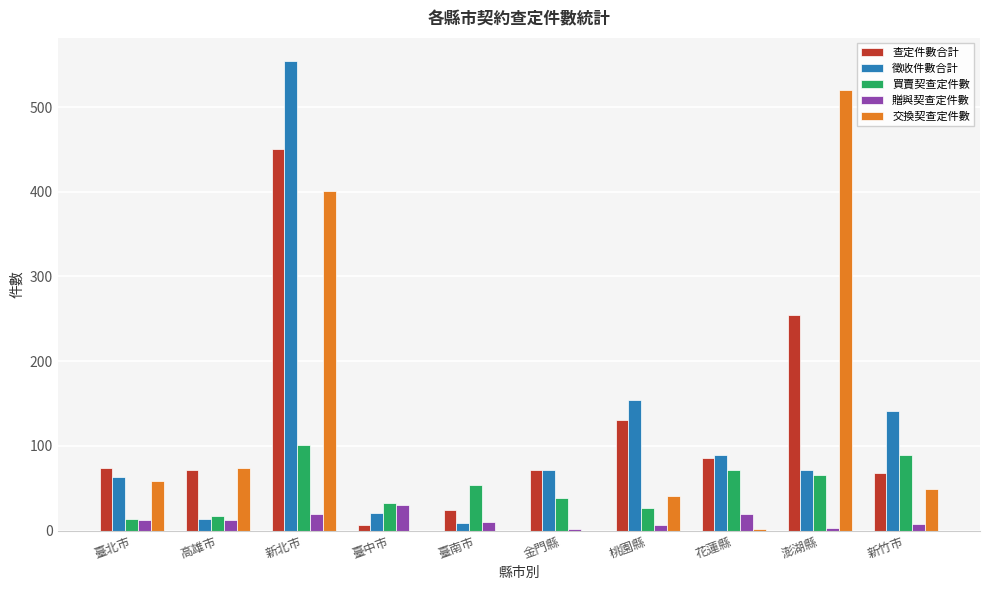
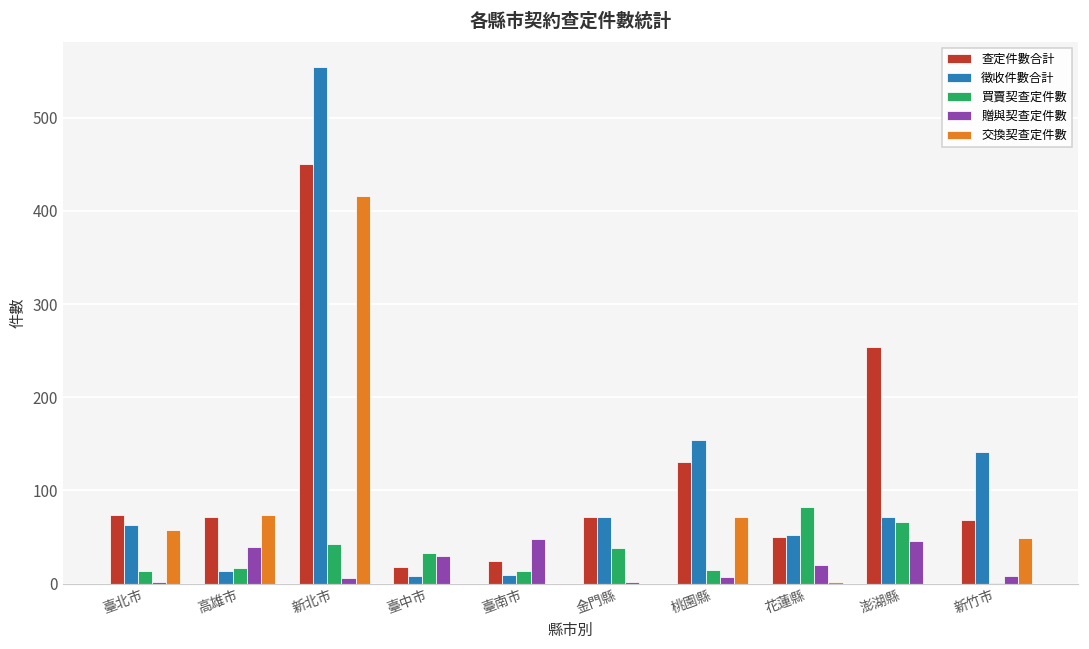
  {
    "查定件數合計": {
      "臺北市": 70,
      "高雄市": 70,
      "新北市": 450,
-     "臺中市": 10,
+     "臺中市": 20,
      "臺南市": 20,
      "金門縣": 70,
      "桃園縣": 130,
-     "花蓮縣": 90,
+     "花蓮縣": 50,
      "澎湖縣": 250,
      "新竹市": 70
    },
    "徵收件數合計": {
      "臺北市": 60,
      "高雄市": 10,
      "新北市": 550,
-     "臺中市": 20,
+     "臺中市": 10,
      "臺南市": 10,
      "金門縣": 70,
      "桃園縣": 150,
-     "花蓮縣": 90,
+     "花蓮縣": 50,
      "澎湖縣": 70,
      "新竹市": 140
    },
    "買賣契查定件數": {
      "臺北市": 10,
      "高雄市": 20,
-     "新北市": 100,
+     "新北市": 40,
      "臺中市": 30,
-     "臺南市": 50,
+     "臺南市": 10,
      "金門縣": 40,
-     "桃園縣": 30,
-     "花蓮縣": 70,
+     "桃園縣": 20,
+     "花蓮縣": 80,
      "澎湖縣": 70,
-     "新竹市": 90
+     "新竹市": 0
    },
    "贈與契查定件數": {
-     "臺北市": 10,
-     "高雄市": 10,
-     "新北市": 20,
+     "臺北市": 0,
+     "高雄市": 40,
+     "新北市": 10,
      "臺中市": 30,
-     "臺南市": 10,
+     "臺南市": 50,
      "桃園縣": 10,
      "花蓮縣": 20,
-     "澎湖縣": 0,
+     "澎湖縣": 50,
      "新竹市": 10
    },
    "交換契查定件數": {
      "臺北市": 60,
      "高雄市": 70,
-     "新北市": 400,
+     "新北市": 420,
      "臺中市": 0,
      "臺南市": 0,
      "金門縣": 0,
-     "桃園縣": 40,
-     "澎湖縣": 520,
+     "桃園縣": 70,
+     "澎湖縣": 0,
      "新竹市": 50
    }
  }
